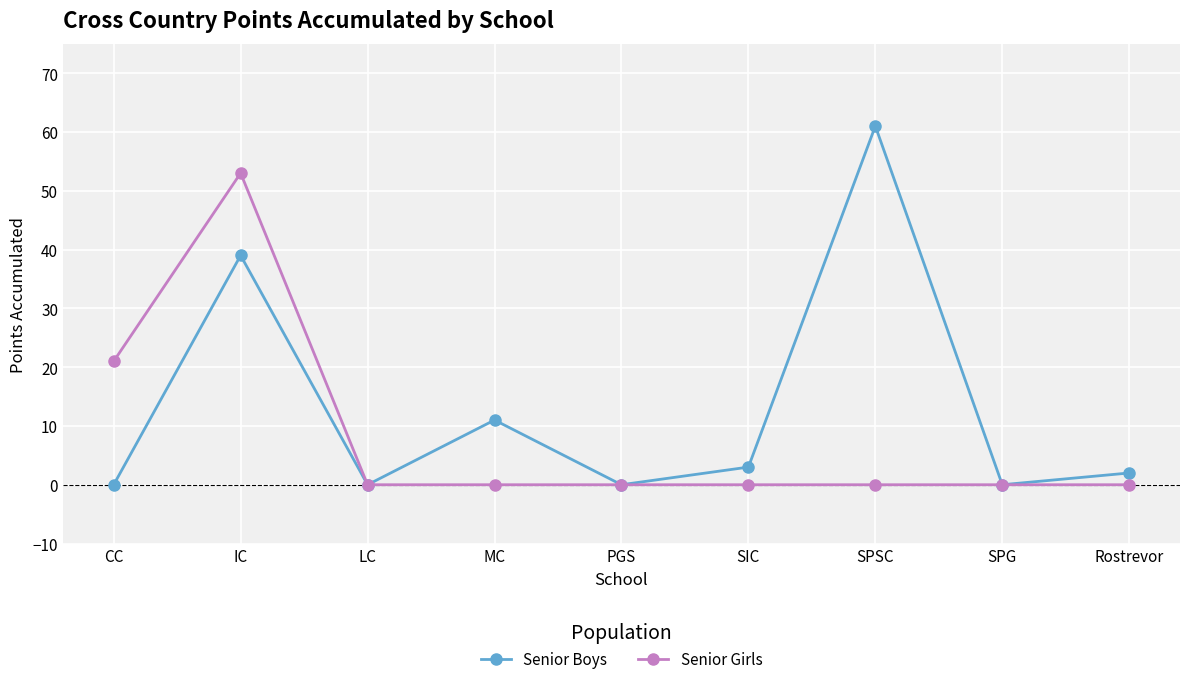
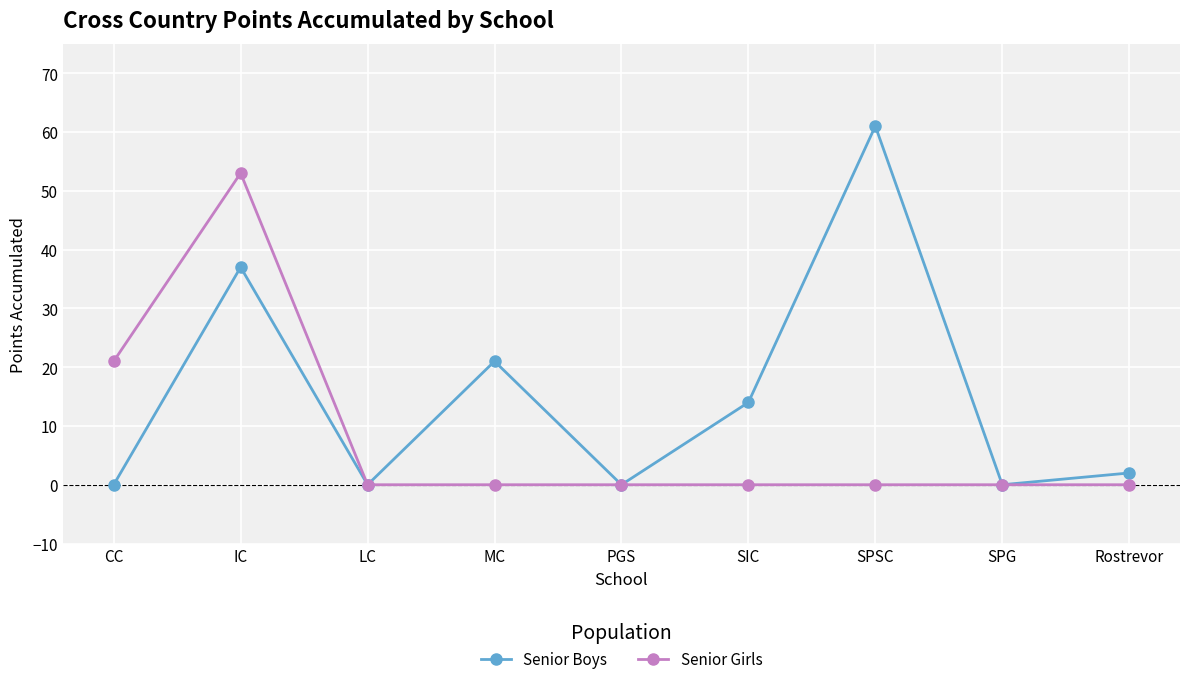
  {
    "Senior Boys": {
      "CC": 0,
-     "IC": 39,
-     "MC": 11,
-     "SIC": 3,
+     "IC": 37,
+     "MC": 21,
+     "SIC": 14,
      "SPSC": 61,
      "Rostrevor": 2
    },
    "Senior Girls": {
      "CC": 21,
      "IC": 53,
      "MC": 0,
      "SIC": 0,
      "SPSC": 0,
      "Rostrevor": 0
    }
  }
